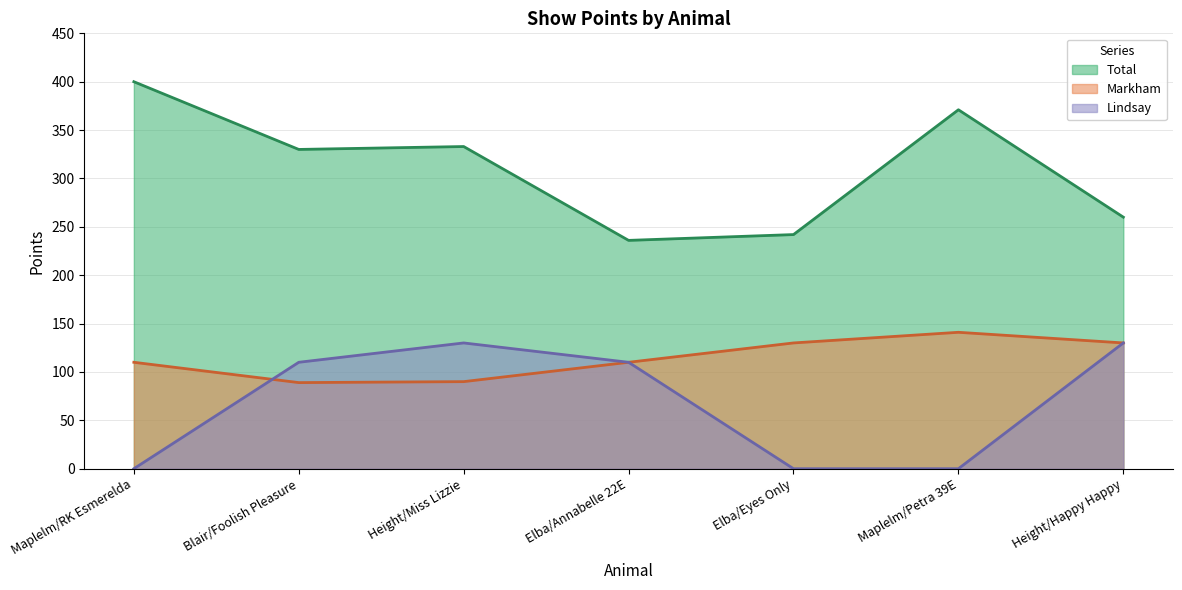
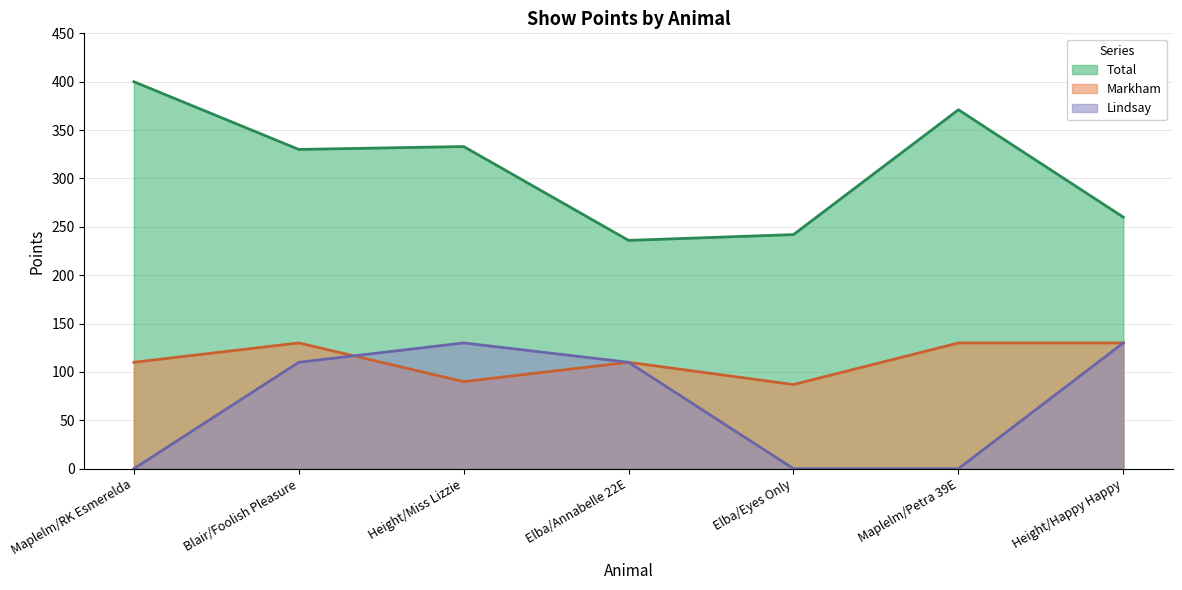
  {
    "Total": {
      "Maplelm/RK Esmerelda": 400,
      "Blair/Foolish Pleasure": 330,
      "Height/Miss Lizzie": 330,
      "Elba/Annabelle 22E": 240,
      "Elba/Eyes Only": 240,
      "Maplelm/Petra 39E": 370,
      "Height/Happy Happy": 260
    },
    "Markham": {
      "Maplelm/RK Esmerelda": 110,
-     "Blair/Foolish Pleasure": 90,
+     "Blair/Foolish Pleasure": 130,
      "Height/Miss Lizzie": 90,
-     "Elba/Eyes Only": 130,
-     "Maplelm/Petra 39E": 140
+     "Elba/Eyes Only": 90,
+     "Maplelm/Petra 39E": 130
    },
    "Lindsay": {
      "Maplelm/RK Esmerelda": 0,
      "Blair/Foolish Pleasure": 110,
      "Height/Miss Lizzie": 130,
      "Elba/Eyes Only": 0,
      "Maplelm/Petra 39E": 0
    }
  }
